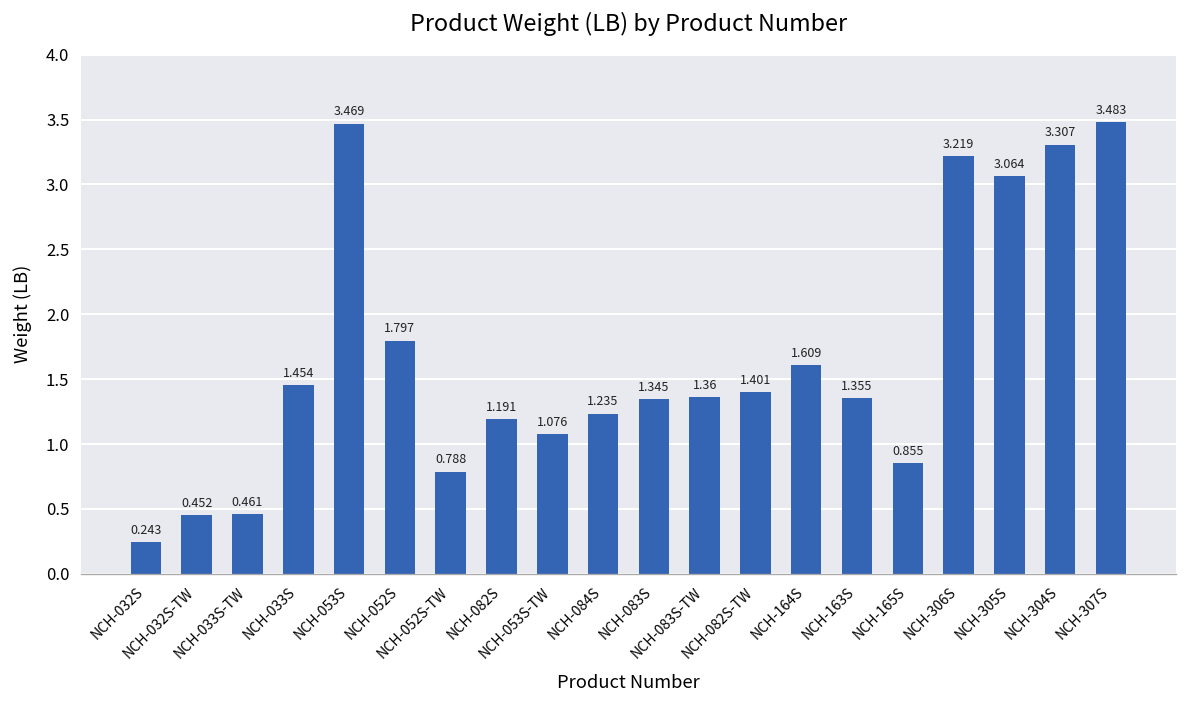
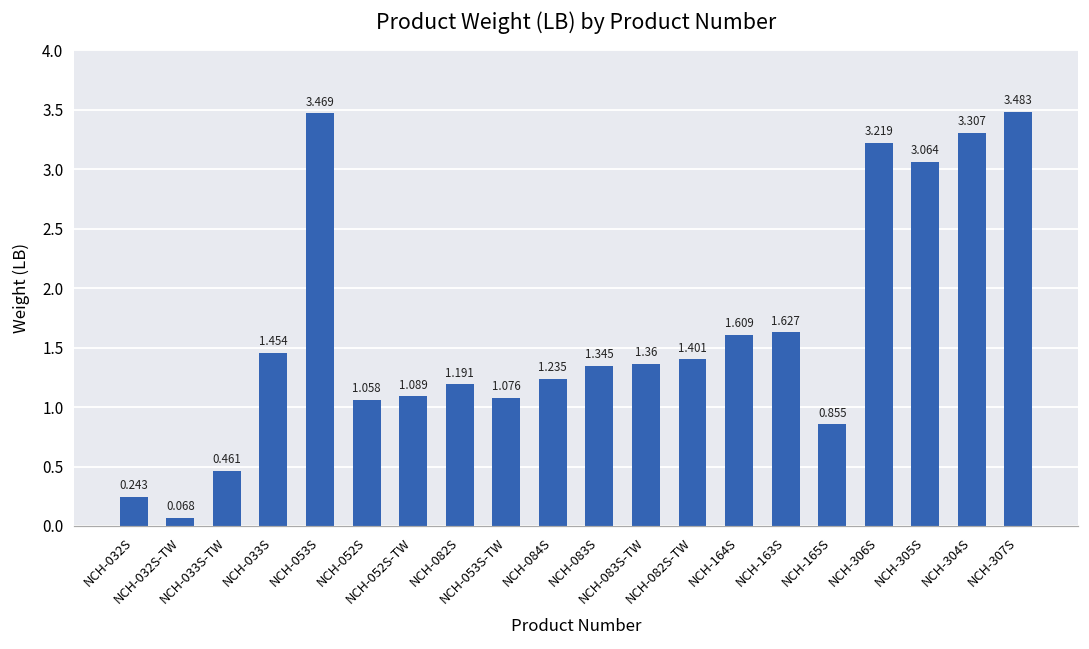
  {
    "NCH-032S": 0.243,
-   "NCH-032S-TW": 0.452,
+   "NCH-032S-TW": 0.068,
    "NCH-033S-TW": 0.461,
    "NCH-033S": 1.454,
    "NCH-053S": 3.469,
-   "NCH-052S": 1.797,
-   "NCH-052S-TW": 0.788,
+   "NCH-052S": 1.058,
+   "NCH-052S-TW": 1.089,
    "NCH-082S": 1.191,
    "NCH-053S-TW": 1.076,
    "NCH-084S": 1.235,
    "NCH-083S": 1.345,
    "NCH-083S-TW": 1.36,
    "NCH-082S-TW": 1.401,
    "NCH-164S": 1.609,
-   "NCH-163S": 1.355,
+   "NCH-163S": 1.627,
    "NCH-165S": 0.855,
    "NCH-306S": 3.219,
    "NCH-305S": 3.064,
    "NCH-304S": 3.307,
    "NCH-307S": 3.483
  }
